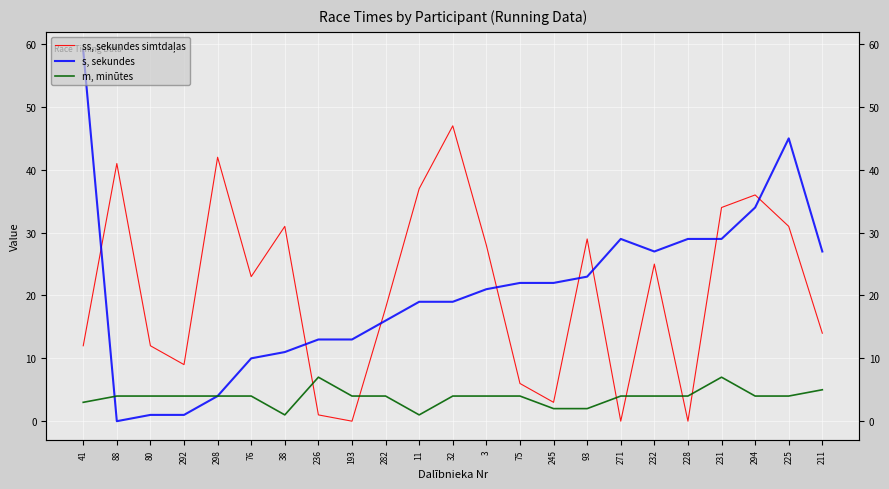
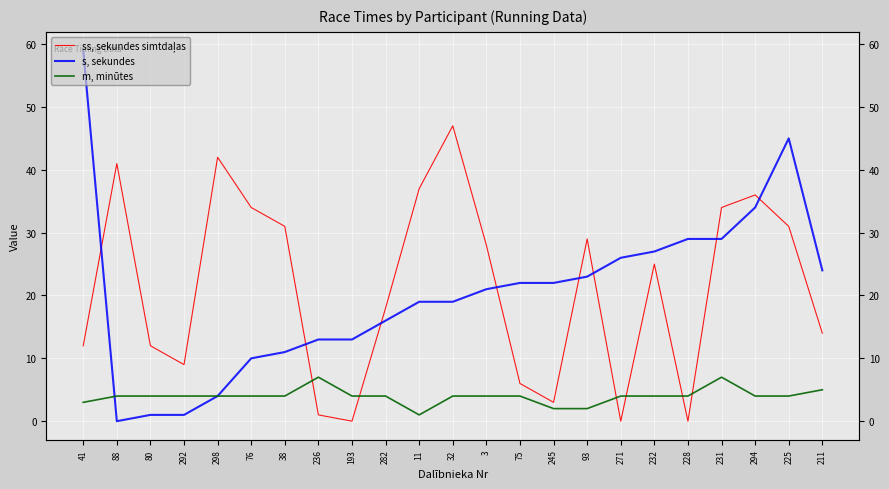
  {
    "ss, sekundes simtdaļas": {
      "41": 12,
      "88": 41,
      "80": 12,
      "292": 9,
      "298": 42,
-     "76": 23,
+     "76": 34,
      "38": 31,
      "236": 1,
      "193": 0,
      "282": 18,
      "11": 37,
      "32": 47,
      "3": 28,
      "75": 6,
      "245": 3,
      "93": 29,
      "271": 0,
      "232": 25,
      "228": 0,
      "231": 34,
      "294": 36,
      "225": 31,
      "211": 14
    },
    "s, sekundes": {
      "88": 0,
      "80": 1,
      "292": 1,
      "76": 10,
      "38": 11,
      "236": 13,
      "193": 13,
      "282": 16,
      "11": 19,
      "32": 19,
      "3": 21,
      "75": 22,
      "245": 22,
      "93": 23,
-     "271": 29,
+     "271": 26,
      "232": 27,
      "228": 29,
      "231": 29,
      "294": 34,
      "225": 45,
-     "211": 27
+     "211": 24
    },
    "m, minūtes": {
      "41": 3,
      "88": 4,
      "80": 4,
      "292": 4,
      "76": 4,
-     "38": 1,
+     "38": 4,
      "236": 7,
      "193": 4,
      "282": 4,
      "11": 1,
      "32": 4,
      "3": 4,
      "75": 4,
      "245": 2,
      "93": 2,
      "271": 4,
      "232": 4,
      "228": 4,
      "231": 7,
      "294": 4,
      "225": 4,
      "211": 5
    }
  }
